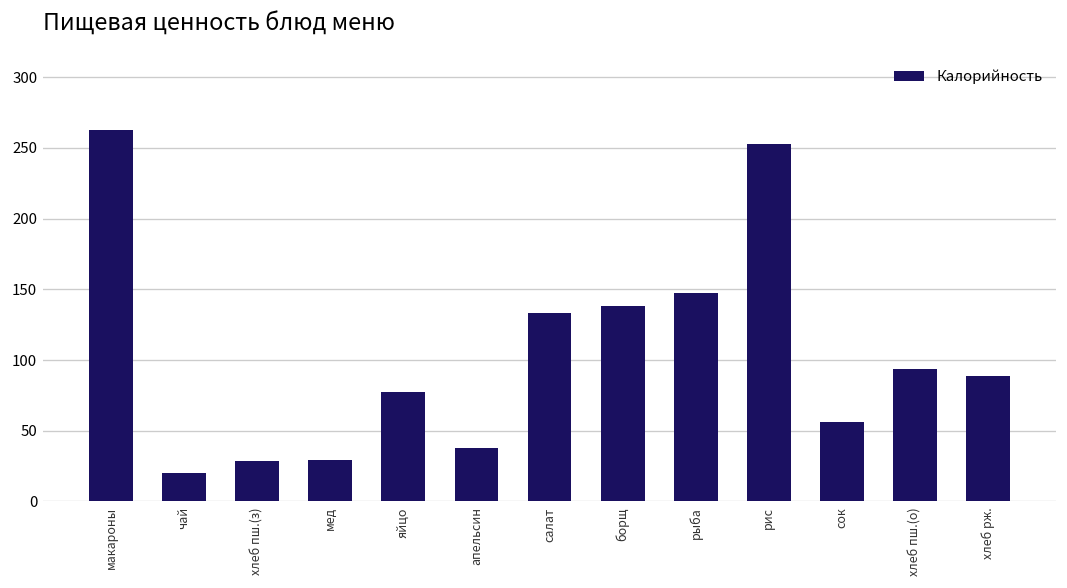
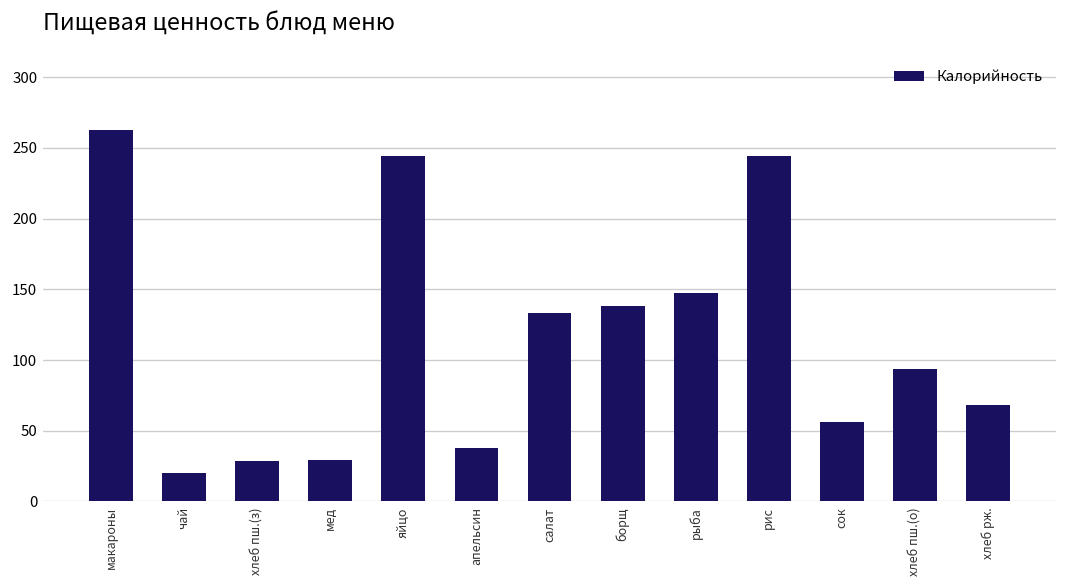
  {
    "макароны": 262,
    "чай": 20,
    "хлеб пш.(з)": 29,
    "мед": 30,
-   "яйцо": 78,
+   "яйцо": 244,
    "апельсин": 38,
    "салат": 134,
    "борщ": 138,
    "рыба": 147,
-   "рис": 252,
+   "рис": 244,
    "сок": 56,
    "хлеб пш.(о)": 94,
-   "хлеб рж.": 89
+   "хлеб рж.": 68
  }
